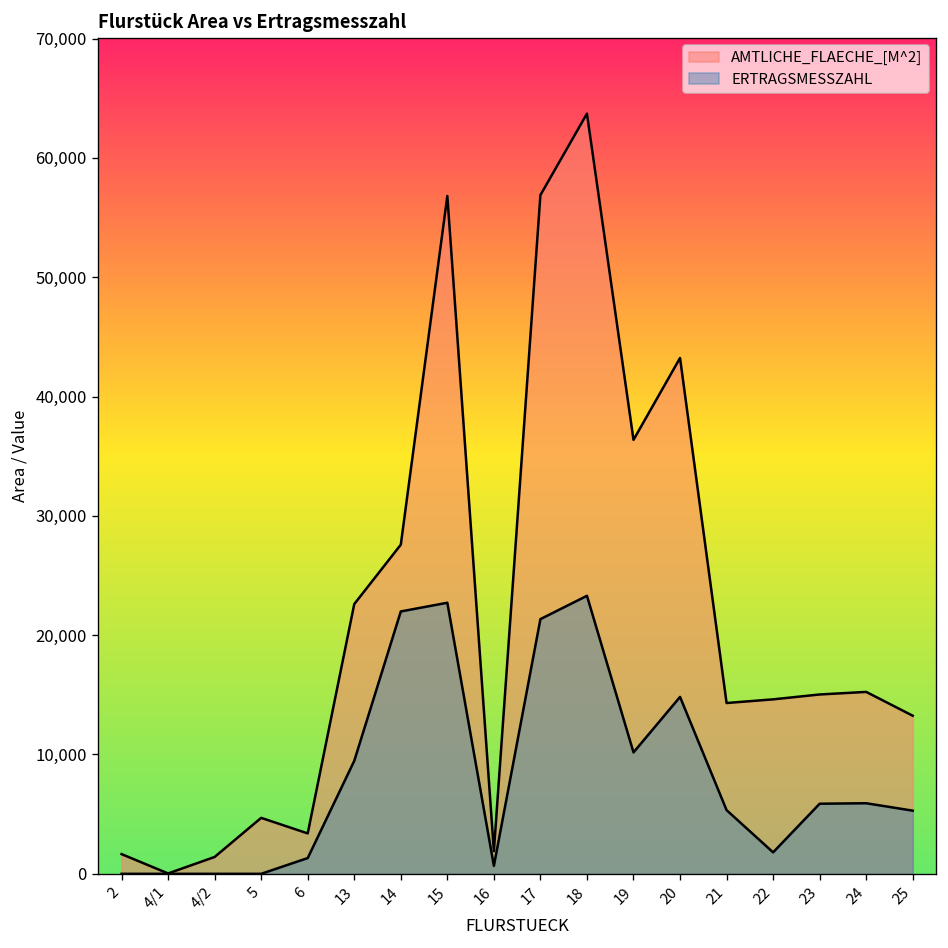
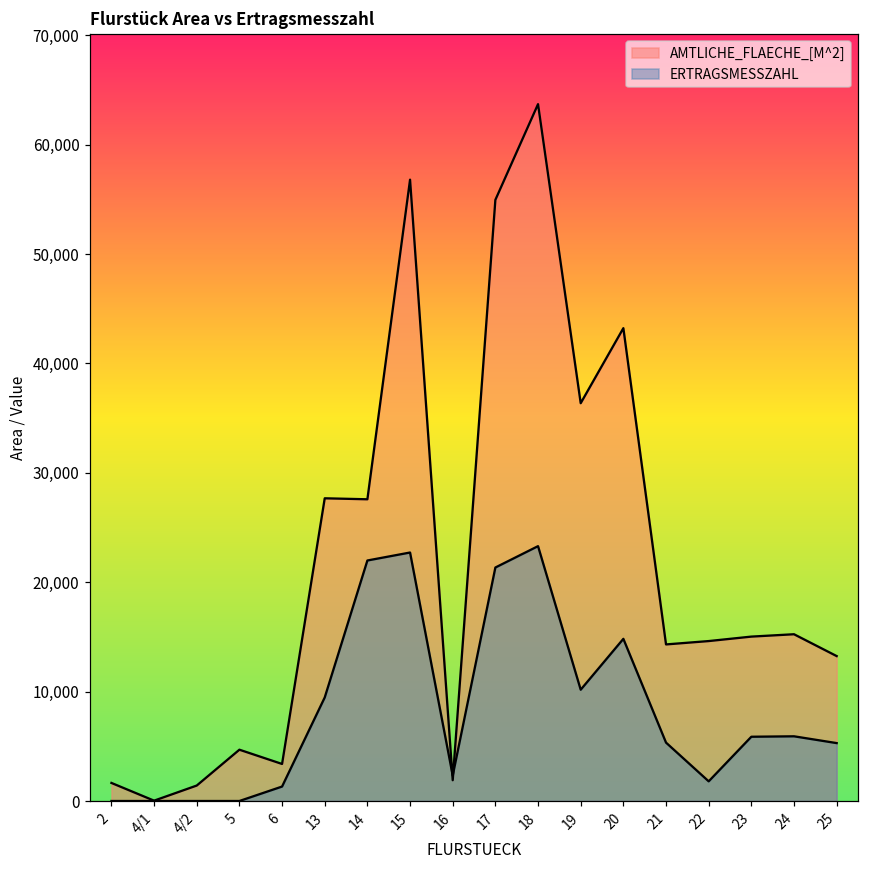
  {
    "AMTLICHE_FLAECHE_[M^2]": {
      "2": "2,000",
      "4/2": "1,000",
      "5": "5,000",
      "6": "3,000",
-     "13": "23,000",
+     "13": "28,000",
      "14": "28,000",
      "15": "57,000",
      "16": "2,000",
-     "17": "57,000",
+     "17": "55,000",
      "18": "64,000",
      "19": "36,000",
      "20": "43,000",
      "21": "14,000",
      "22": "15,000",
      "23": "15,000",
      "24": "15,000",
      "25": "13,000"
    },
    "ERTRAGSMESSZAHL": {
      "2": "0",
      "4/2": "0",
      "5": "0",
      "6": "1,000",
      "13": "9,000",
      "14": "22,000",
      "15": "23,000",
-     "16": "1,000",
+     "16": "2,000",
      "17": "21,000",
      "18": "23,000",
      "19": "10,000",
      "20": "15,000",
      "21": "5,000",
      "22": "2,000",
      "23": "6,000",
      "24": "6,000",
      "25": "5,000"
    }
  }
